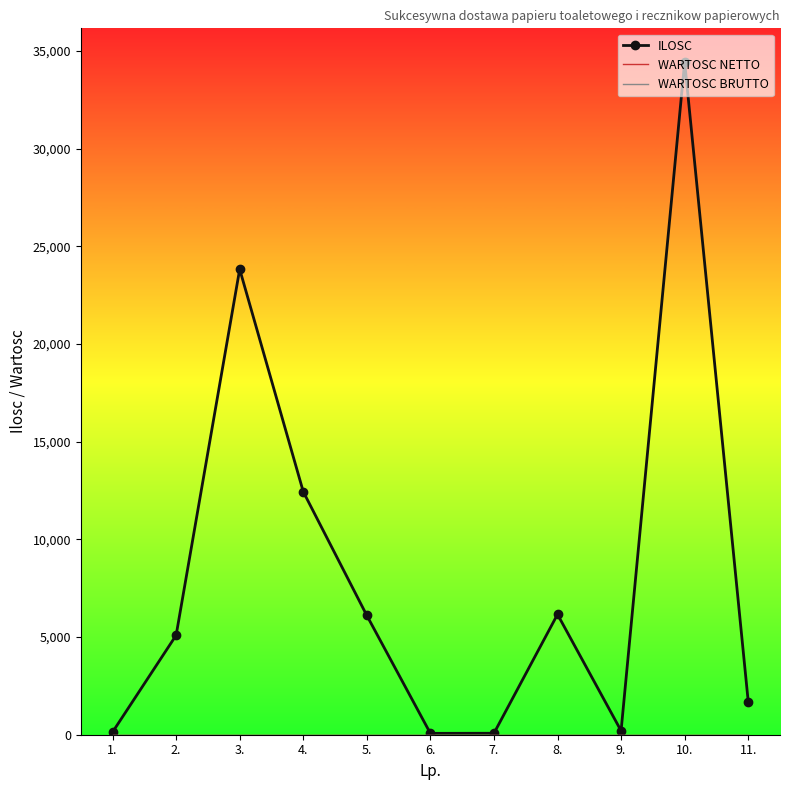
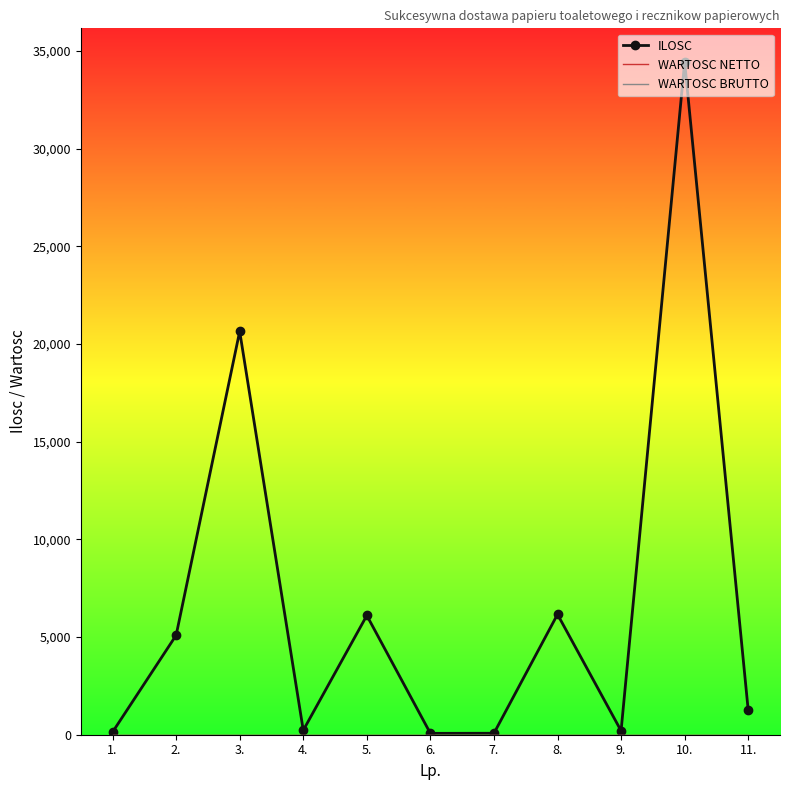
  {
    "ILOSC": {
      "1.": "100",
      "2.": "5,100",
-     "3.": "23,800",
-     "4.": "12,400",
+     "3.": "20,600",
+     "4.": "200",
      "5.": "6,100",
      "8.": "6,200",
      "9.": "200",
-     "11.": "1,700"
+     "11.": "1,300"
    },
    "WARTOSC BRUTTO": {
      "1.": "0",
      "2.": "0",
      "3.": "0",
      "4.": "0",
      "5.": "0",
      "8.": "0",
      "9.": "0",
      "10.": "0",
      "11.": "0"
    }
  }
